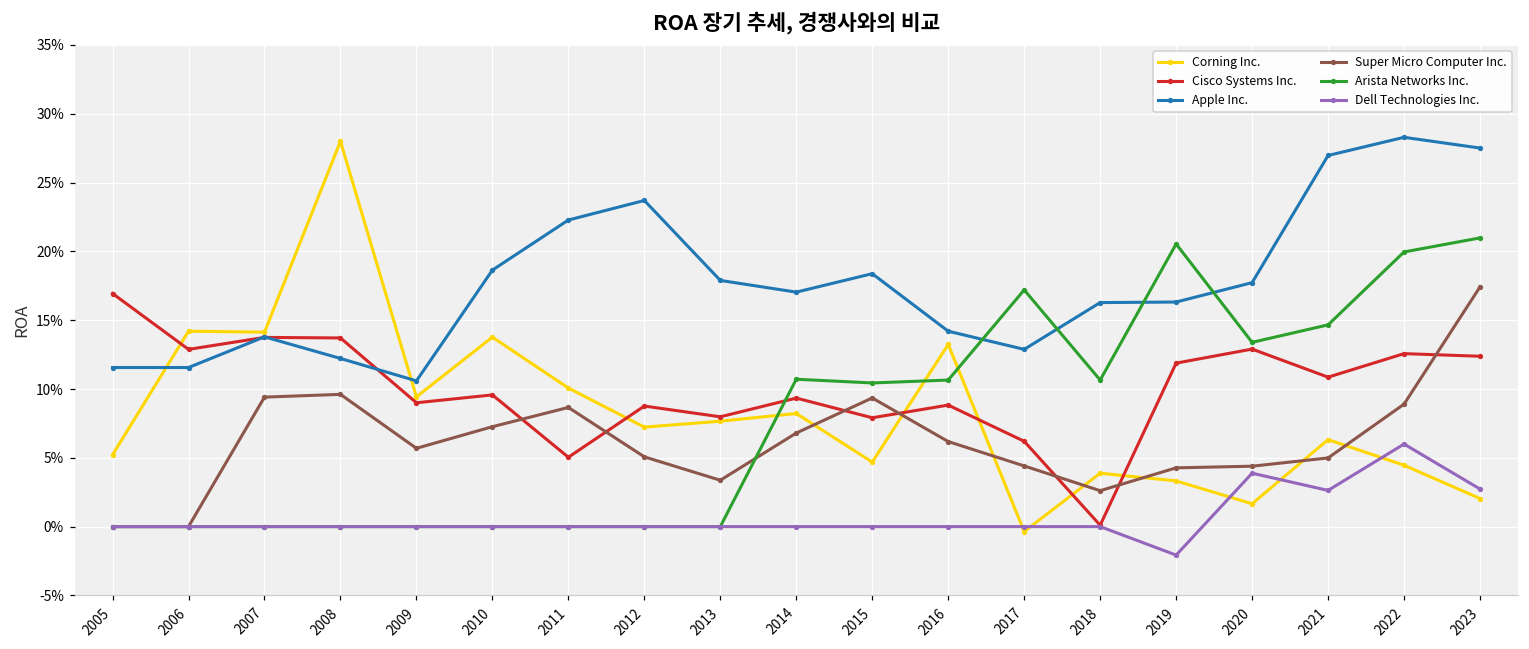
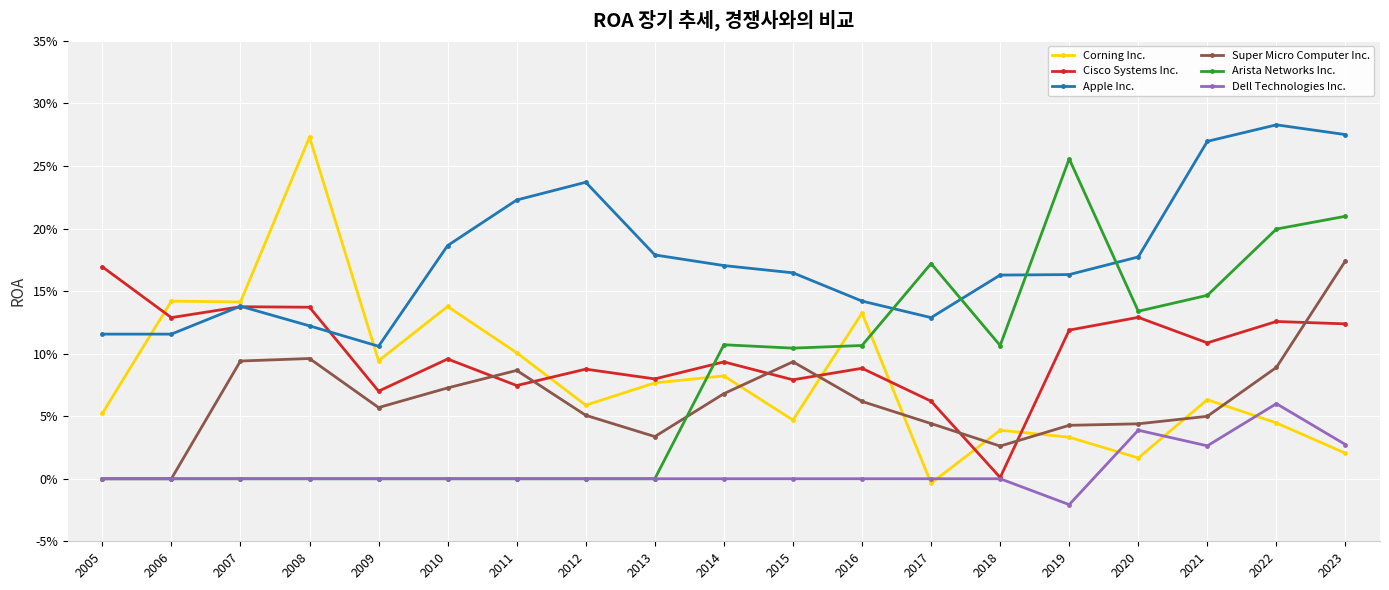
  {
    "Corning Inc.": {
      "2005": "5.2%",
      "2006": "14.2%",
      "2007": "14.1%",
-     "2008": "28.0%",
+     "2008": "27.3%",
      "2009": "9.4%",
      "2010": "13.8%",
      "2011": "10.1%",
-     "2012": "7.2%",
+     "2012": "5.9%",
      "2013": "7.7%",
      "2014": "8.2%",
      "2015": "4.7%",
      "2016": "13.2%",
      "2017": "-0.4%",
      "2018": "3.9%",
      "2019": "3.3%",
      "2020": "1.7%",
      "2021": "6.3%",
      "2022": "4.5%",
      "2023": "2.0%"
    },
    "Cisco Systems Inc.": {
      "2005": "16.9%",
      "2006": "12.9%",
      "2008": "13.7%",
-     "2009": "9.0%",
+     "2009": "7.0%",
      "2010": "9.6%",
-     "2011": "5.0%",
+     "2011": "7.4%",
      "2012": "8.8%",
      "2013": "8.0%",
      "2014": "9.3%",
      "2015": "7.9%",
      "2016": "8.8%",
      "2017": "6.2%",
      "2019": "11.9%",
      "2020": "12.9%",
      "2021": "10.9%",
      "2022": "12.6%",
      "2023": "12.4%"
    },
    "Apple Inc.": {
      "2005": "11.6%",
      "2006": "11.6%",
      "2008": "12.2%",
      "2009": "10.6%",
      "2010": "18.6%",
      "2011": "22.3%",
      "2012": "23.7%",
      "2013": "17.9%",
      "2014": "17.0%",
-     "2015": "18.4%",
+     "2015": "16.5%",
      "2016": "14.2%",
      "2017": "12.9%",
      "2018": "16.3%",
      "2019": "16.3%",
      "2020": "17.7%",
      "2021": "27.0%",
      "2022": "28.3%",
      "2023": "27.5%"
    },
    "Super Micro Computer Inc.": {
      "2007": "9.4%",
      "2008": "9.6%",
      "2009": "5.7%",
      "2010": "7.3%",
      "2011": "8.7%",
      "2012": "5.1%",
      "2013": "3.4%",
      "2014": "6.8%",
      "2015": "9.4%",
      "2016": "6.2%",
      "2017": "4.4%",
      "2018": "2.6%",
      "2019": "4.3%",
      "2020": "4.4%",
      "2021": "5.0%",
      "2022": "8.9%",
      "2023": "17.4%"
    },
    "Arista Networks Inc.": {
      "2014": "10.7%",
      "2015": "10.4%",
      "2016": "10.7%",
      "2017": "17.2%",
      "2018": "10.7%",
-     "2019": "20.5%",
+     "2019": "25.6%",
      "2020": "13.4%",
      "2021": "14.7%",
      "2022": "20.0%",
      "2023": "21.0%"
    },
    "Dell Technologies Inc.": {
      "2014": "0.0%",
      "2015": "0.0%",
      "2016": "0.0%",
      "2017": "0.0%",
      "2019": "-2.1%",
      "2020": "3.9%",
      "2021": "2.6%",
      "2022": "6.0%",
      "2023": "2.7%"
    }
  }
